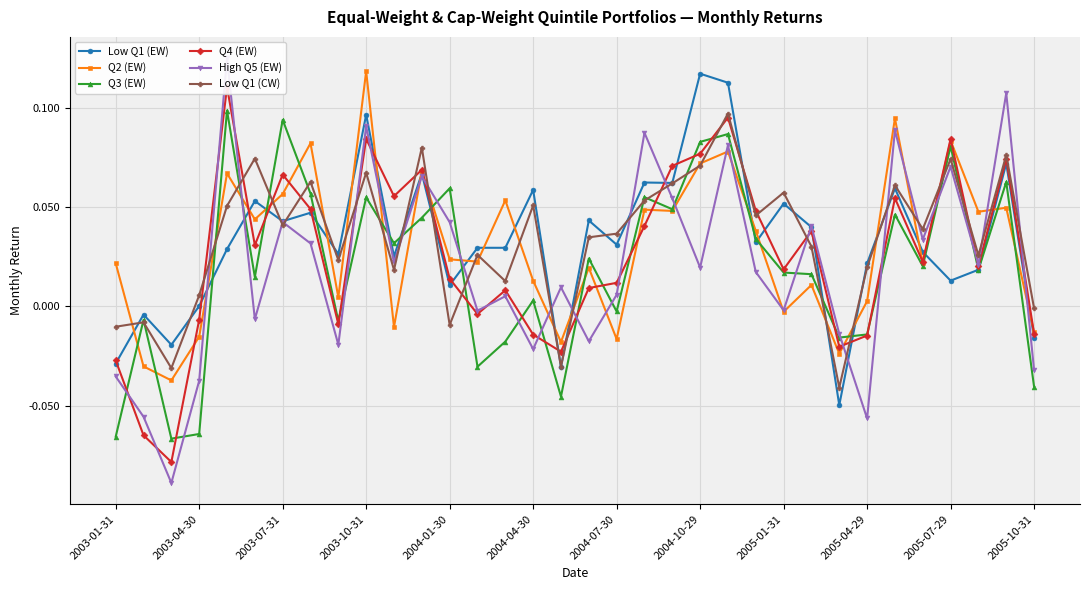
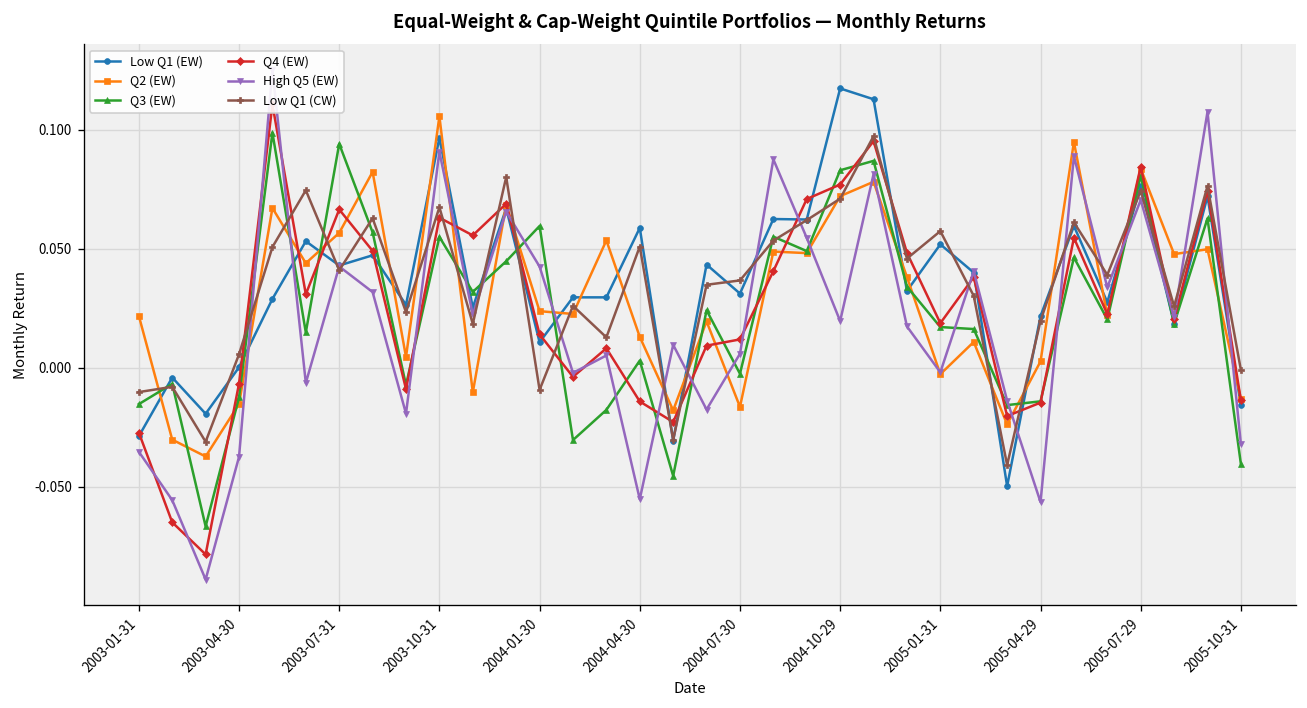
  {
    "Low Q1 (EW)": {
      "2003-01-31": -0.029,
      "2003-04-30": 0.000,
      "2003-10-31": 0.097,
      "2004-01-30": 0.011,
      "2004-04-30": 0.059,
      "2004-07-30": 0.031,
      "2004-10-29": 0.117,
      "2005-01-31": 0.052,
      "2005-04-29": 0.022,
-     "2005-07-29": 0.013,
+     "2005-07-29": 0.077,
      "2005-10-31": -0.016
    },
    "Q2 (EW)": {
      "2003-01-31": 0.022,
      "2003-04-30": -0.015,
      "2003-07-31": 0.057,
-     "2003-10-31": 0.119,
+     "2003-10-31": 0.106,
      "2004-01-30": 0.024,
      "2004-04-30": 0.013,
      "2004-07-30": -0.016,
      "2005-04-29": 0.003
    },
    "Q3 (EW)": {
-     "2003-01-31": -0.066,
-     "2003-04-30": -0.064,
+     "2003-01-31": -0.015,
+     "2003-04-30": -0.012,
      "2003-07-31": 0.094,
      "2003-10-31": 0.055,
      "2004-01-30": 0.060,
      "2004-04-30": 0.003,
      "2004-07-30": -0.003,
      "2004-10-29": 0.083,
      "2005-01-31": 0.017,
      "2005-07-29": 0.081,
      "2005-10-31": -0.040
    },
    "Q4 (EW)": {
      "2003-01-31": -0.027,
      "2003-04-30": -0.007,
      "2003-07-31": 0.066,
-     "2003-10-31": 0.084,
+     "2003-10-31": 0.063,
      "2004-01-30": 0.014,
      "2004-04-30": -0.014,
      "2004-07-30": 0.012,
      "2004-10-29": 0.077,
      "2005-01-31": 0.019
    },
    "High Q5 (EW)": {
      "2003-01-31": -0.035,
      "2003-04-30": -0.037,
      "2003-10-31": 0.091,
      "2004-01-30": 0.042,
-     "2004-04-30": -0.022,
+     "2004-04-30": -0.055,
      "2004-07-30": 0.006,
      "2004-10-29": 0.020,
      "2005-04-29": -0.056,
      "2005-07-29": 0.070,
      "2005-10-31": -0.032
    },
    "Low Q1 (CW)": {
      "2003-01-31": -0.010,
      "2003-04-30": 0.006,
      "2003-07-31": 0.041,
      "2003-10-31": 0.067,
      "2004-01-30": -0.009,
      "2004-04-30": 0.051,
      "2004-07-30": 0.037,
      "2005-01-31": 0.057,
      "2005-04-29": 0.020,
      "2005-07-29": 0.074,
      "2005-10-31": -0.001
    }
  }
